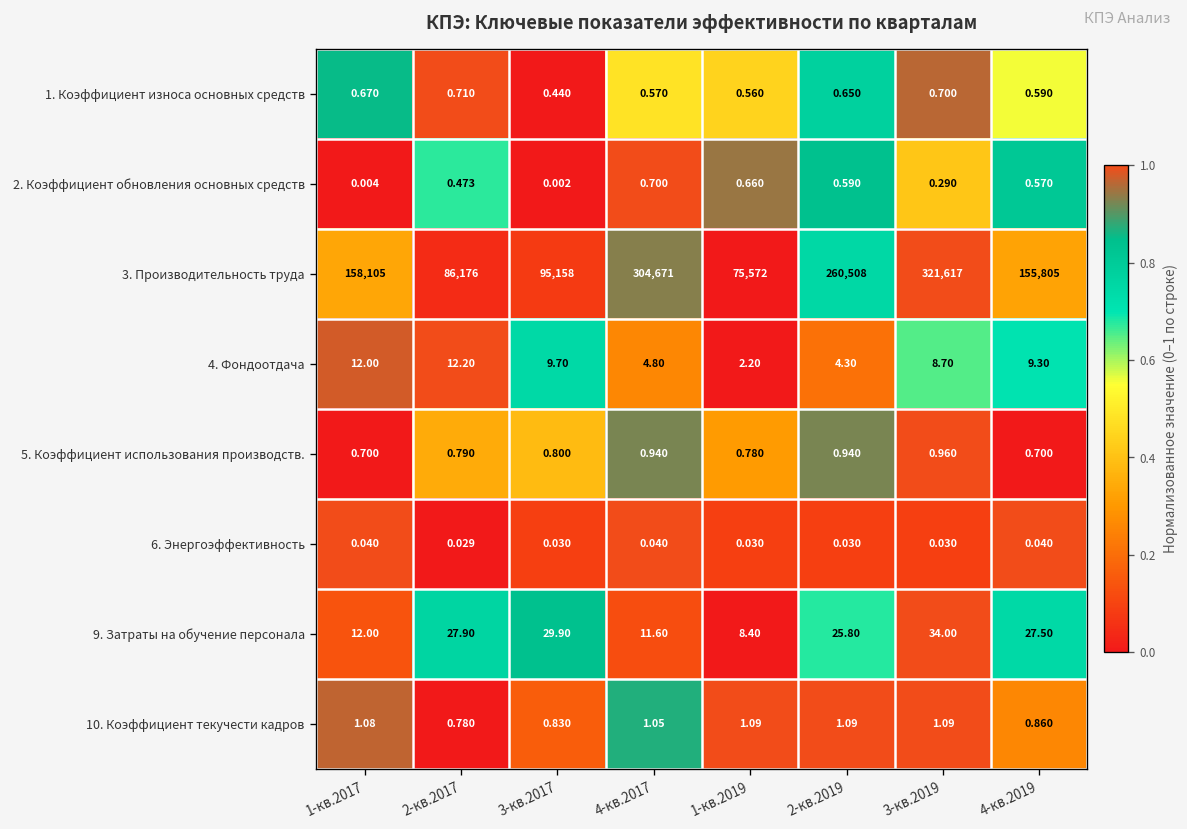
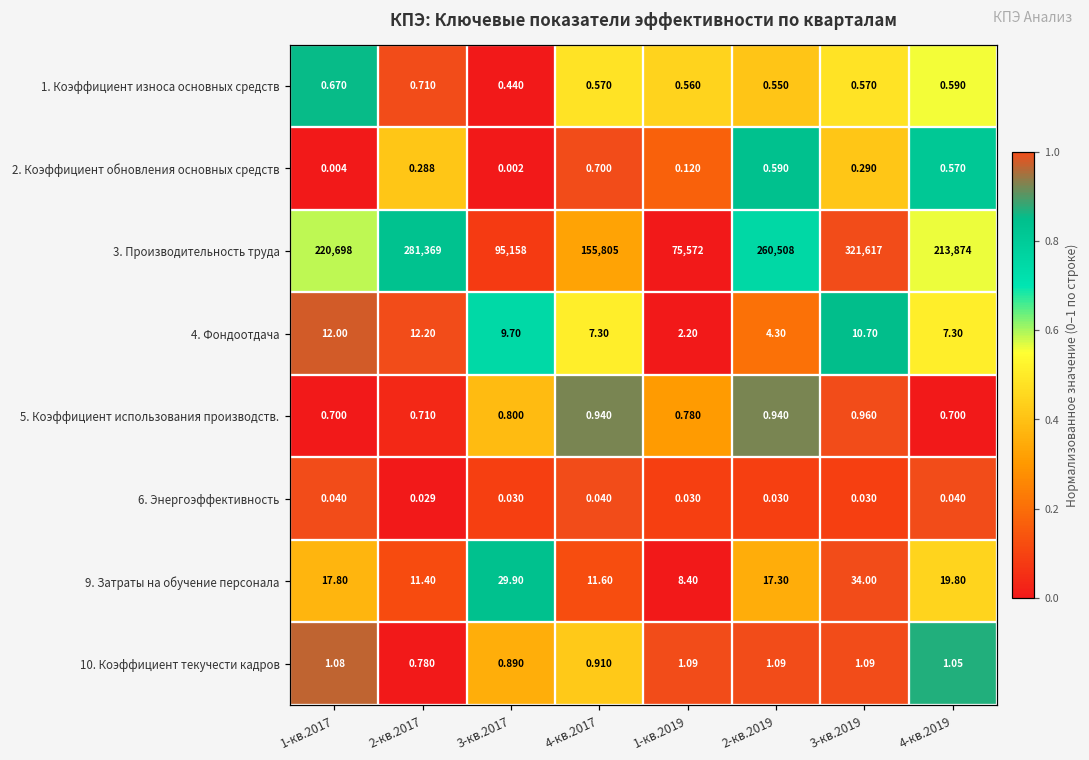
  {
    "1. Коэффициент износа основных средств": {
      "1-кв.2017": "0.670",
      "2-кв.2017": "0.710",
      "3-кв.2017": "0.440",
      "4-кв.2017": "0.570",
      "1-кв.2019": "0.560",
-     "2-кв.2019": "0.650",
-     "3-кв.2019": "0.700",
+     "2-кв.2019": "0.550",
+     "3-кв.2019": "0.570",
      "4-кв.2019": "0.590"
    },
    "2. Коэффициент обновления основных средств": {
      "1-кв.2017": "0.004",
-     "2-кв.2017": "0.473",
+     "2-кв.2017": "0.288",
      "3-кв.2017": "0.002",
      "4-кв.2017": "0.700",
-     "1-кв.2019": "0.660",
+     "1-кв.2019": "0.120",
      "2-кв.2019": "0.590",
      "3-кв.2019": "0.290",
      "4-кв.2019": "0.570"
    },
    "3. Производительность труда": {
-     "1-кв.2017": "158,105",
-     "2-кв.2017": "86,176",
+     "1-кв.2017": "220,698",
+     "2-кв.2017": "281,369",
      "3-кв.2017": "95,158",
-     "4-кв.2017": "304,671",
+     "4-кв.2017": "155,805",
      "1-кв.2019": "75,572",
      "2-кв.2019": "260,508",
      "3-кв.2019": "321,617",
-     "4-кв.2019": "155,805"
+     "4-кв.2019": "213,874"
    },
    "4. Фондоотдача": {
      "1-кв.2017": "12.00",
      "2-кв.2017": "12.20",
      "3-кв.2017": "9.70",
-     "4-кв.2017": "4.80",
+     "4-кв.2017": "7.30",
      "1-кв.2019": "2.20",
      "2-кв.2019": "4.30",
-     "3-кв.2019": "8.70",
-     "4-кв.2019": "9.30"
+     "3-кв.2019": "10.70",
+     "4-кв.2019": "7.30"
    },
    "5. Коэффициент использования производств.": {
      "1-кв.2017": "0.700",
-     "2-кв.2017": "0.790",
+     "2-кв.2017": "0.710",
      "3-кв.2017": "0.800",
      "4-кв.2017": "0.940",
      "1-кв.2019": "0.780",
      "2-кв.2019": "0.940",
      "3-кв.2019": "0.960",
      "4-кв.2019": "0.700"
    },
    "6. Энергоэффективность": {
      "1-кв.2017": "0.040",
      "2-кв.2017": "0.029",
      "3-кв.2017": "0.030",
      "4-кв.2017": "0.040",
      "1-кв.2019": "0.030",
      "2-кв.2019": "0.030",
      "3-кв.2019": "0.030",
      "4-кв.2019": "0.040"
    },
    "9. Затраты на обучение персонала": {
-     "1-кв.2017": "12.00",
-     "2-кв.2017": "27.90",
+     "1-кв.2017": "17.80",
+     "2-кв.2017": "11.40",
      "3-кв.2017": "29.90",
      "4-кв.2017": "11.60",
      "1-кв.2019": "8.40",
-     "2-кв.2019": "25.80",
+     "2-кв.2019": "17.30",
      "3-кв.2019": "34.00",
-     "4-кв.2019": "27.50"
+     "4-кв.2019": "19.80"
    },
    "10. Коэффициент текучести кадров": {
      "1-кв.2017": "1.08",
      "2-кв.2017": "0.780",
-     "3-кв.2017": "0.830",
-     "4-кв.2017": "1.05",
+     "3-кв.2017": "0.890",
+     "4-кв.2017": "0.910",
      "1-кв.2019": "1.09",
      "2-кв.2019": "1.09",
      "3-кв.2019": "1.09",
-     "4-кв.2019": "0.860"
+     "4-кв.2019": "1.05"
    }
  }
